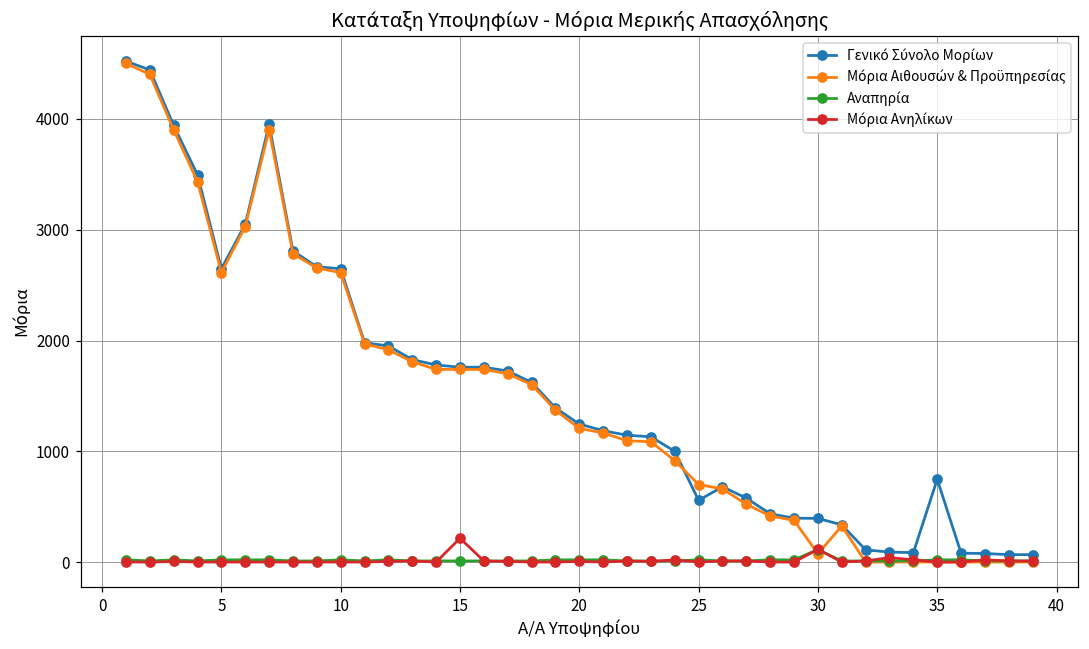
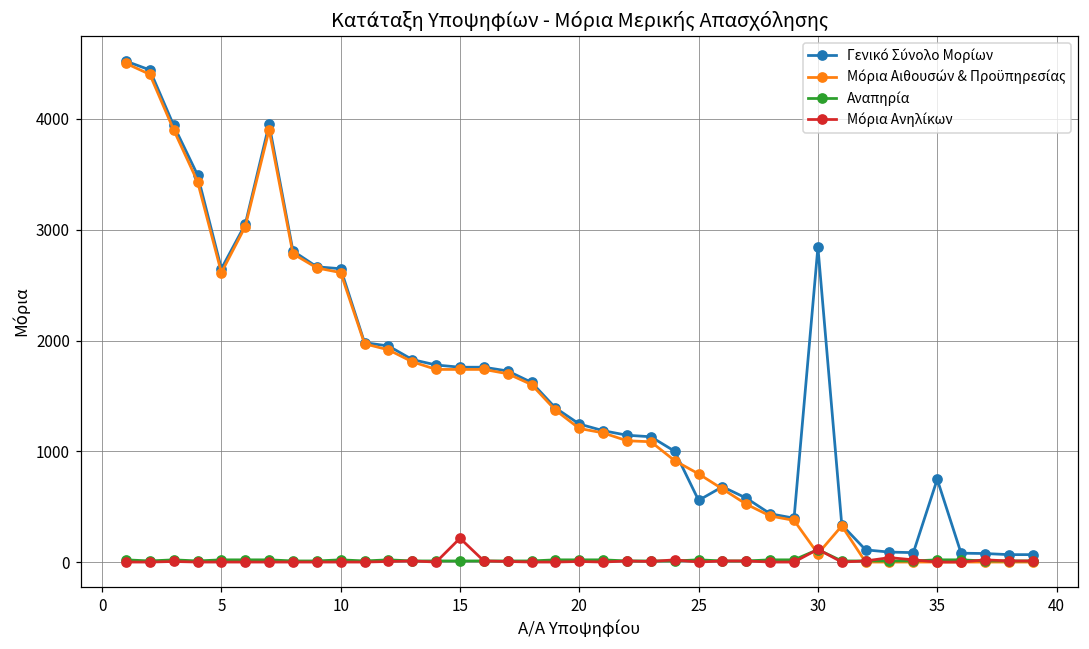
  {
    "Γενικό Σύνολο Μορίων": {
      "5": 2650,
      "10": 2650,
      "20": 1250,
      "25": 560,
-     "30": 390,
+     "30": 2840,
      "35": 750
    },
    "Μόρια Αιθουσών & Προϋπηρεσίας": {
      "5": 2610,
      "10": 2610,
      "20": 1210,
-     "25": 700,
+     "25": 800,
      "30": 80
    },
    "Αναπηρία": {
      "15": 10
    },
    "Μόρια Ανηλίκων": {
      "15": 220
    }
  }
